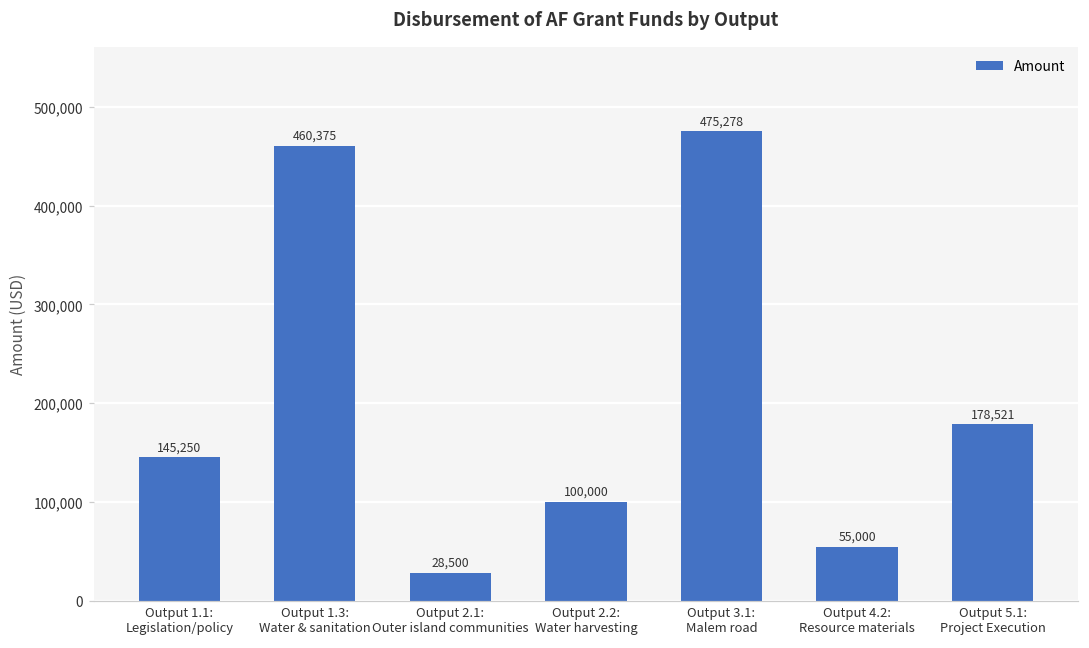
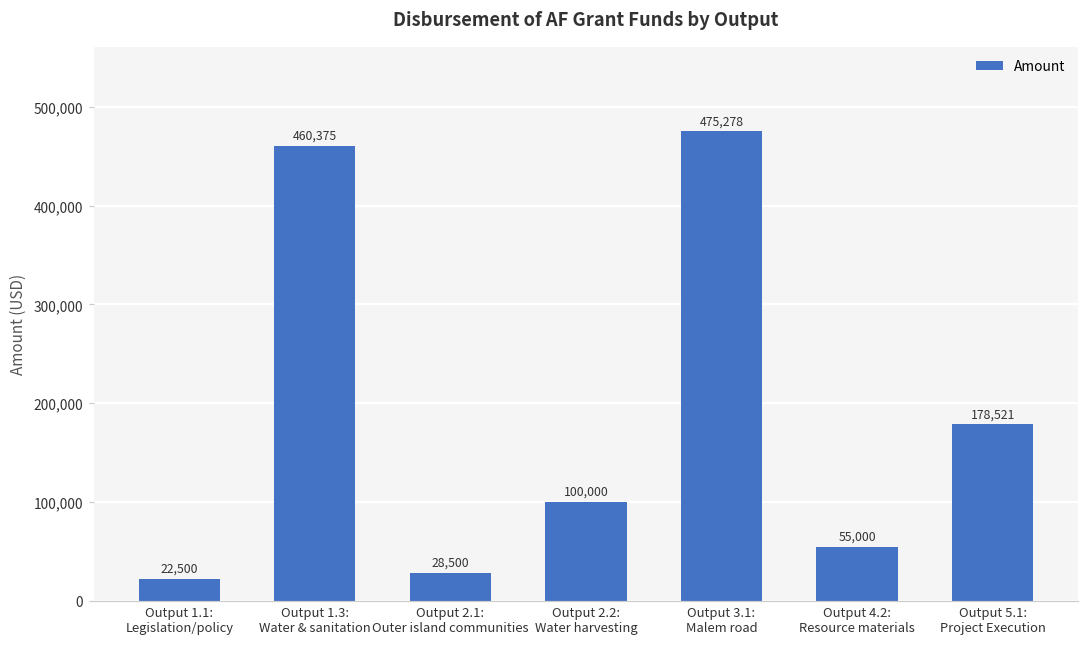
  {
-   "Output 1.1: Legislation/policy": "145,250",
+   "Output 1.1: Legislation/policy": "22,500",
    "Output 1.3: Water & sanitation": "460,375",
    "Output 2.1: Outer island communities": "28,500",
    "Output 2.2: Water harvesting": "100,000",
    "Output 3.1: Malem road": "475,278",
    "Output 4.2: Resource materials": "55,000",
    "Output 5.1: Project Execution": "178,521"
  }
